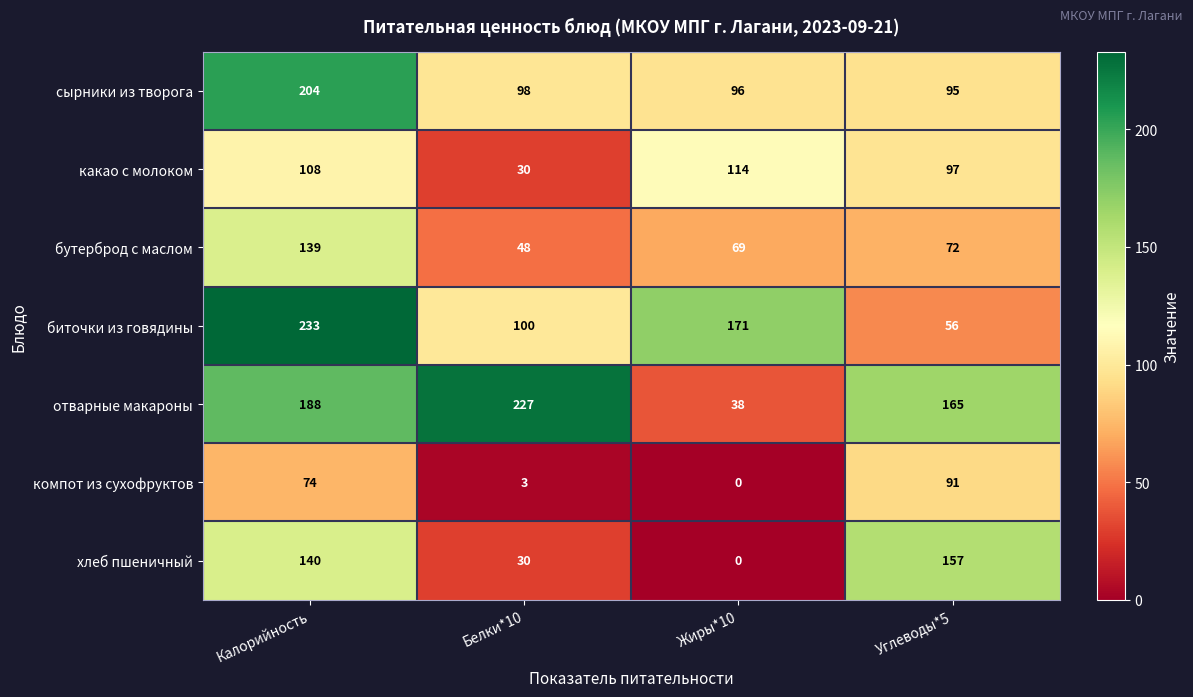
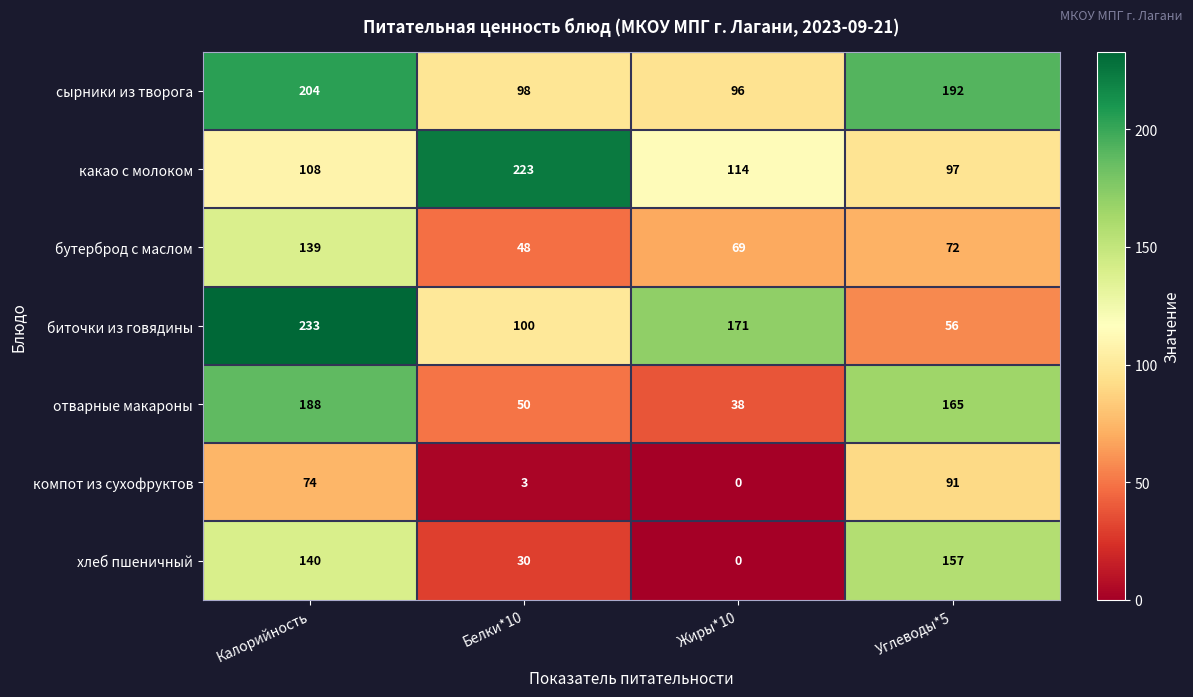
  {
    "сырники из творога": {
      "Калорийность": 204,
      "Белки*10": 98,
      "Жиры*10": 96,
-     "Углеводы*5": 95
+     "Углеводы*5": 192
    },
    "какао с молоком": {
      "Калорийность": 108,
-     "Белки*10": 30,
+     "Белки*10": 223,
      "Жиры*10": 114,
      "Углеводы*5": 97
    },
    "бутерброд с маслом": {
      "Калорийность": 139,
      "Белки*10": 48,
      "Жиры*10": 69,
      "Углеводы*5": 72
    },
    "биточки из говядины": {
      "Калорийность": 233,
      "Белки*10": 100,
      "Жиры*10": 171,
      "Углеводы*5": 56
    },
    "отварные макароны": {
      "Калорийность": 188,
-     "Белки*10": 227,
+     "Белки*10": 50,
      "Жиры*10": 38,
      "Углеводы*5": 165
    },
    "компот из сухофруктов": {
      "Калорийность": 74,
      "Белки*10": 3,
      "Жиры*10": 0,
      "Углеводы*5": 91
    },
    "хлеб пшеничный": {
      "Калорийность": 140,
      "Белки*10": 30,
      "Жиры*10": 0,
      "Углеводы*5": 157
    }
  }
